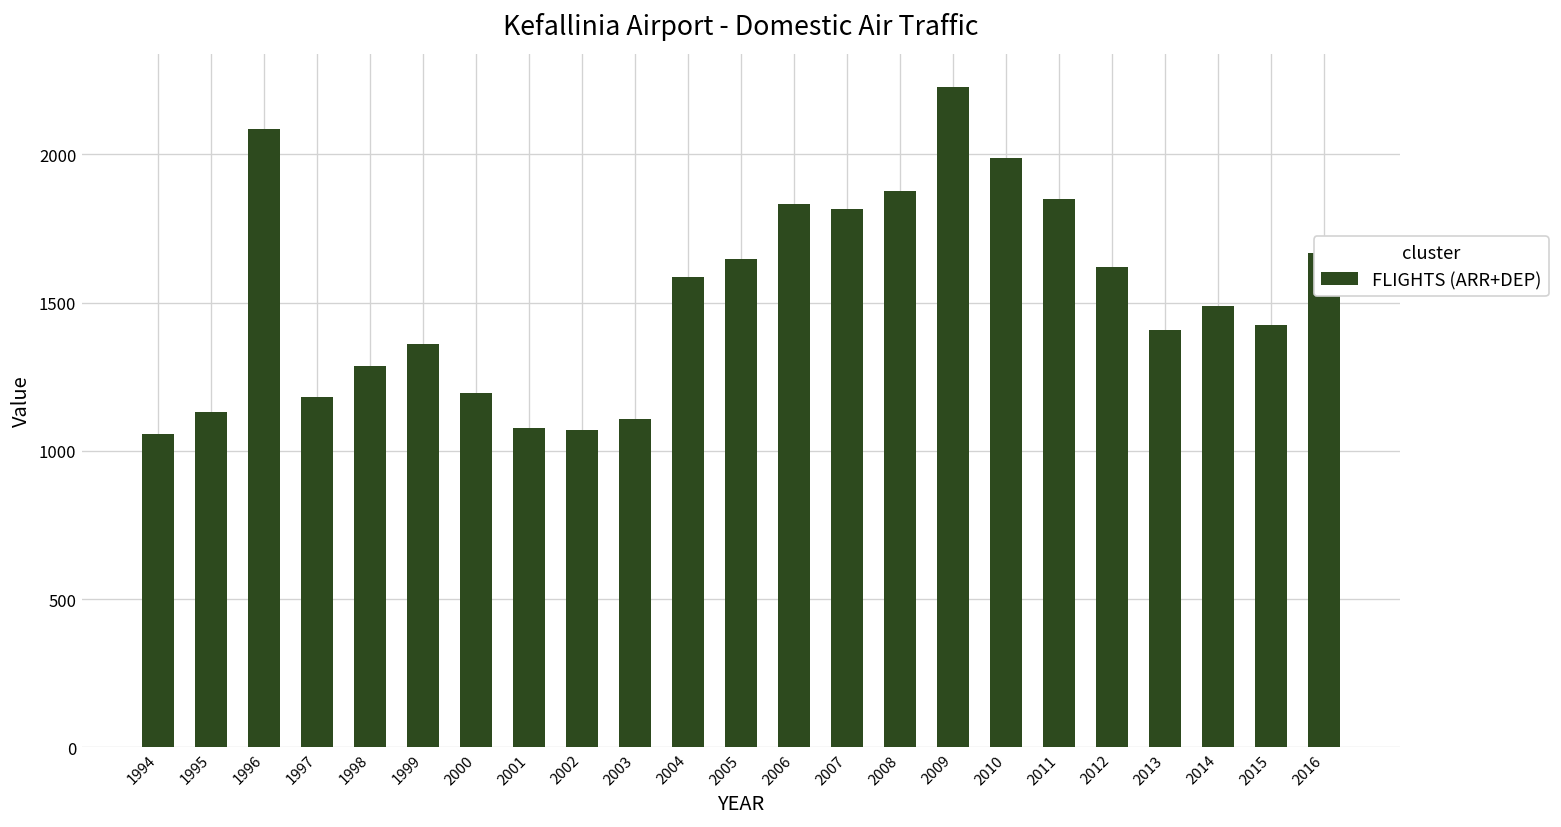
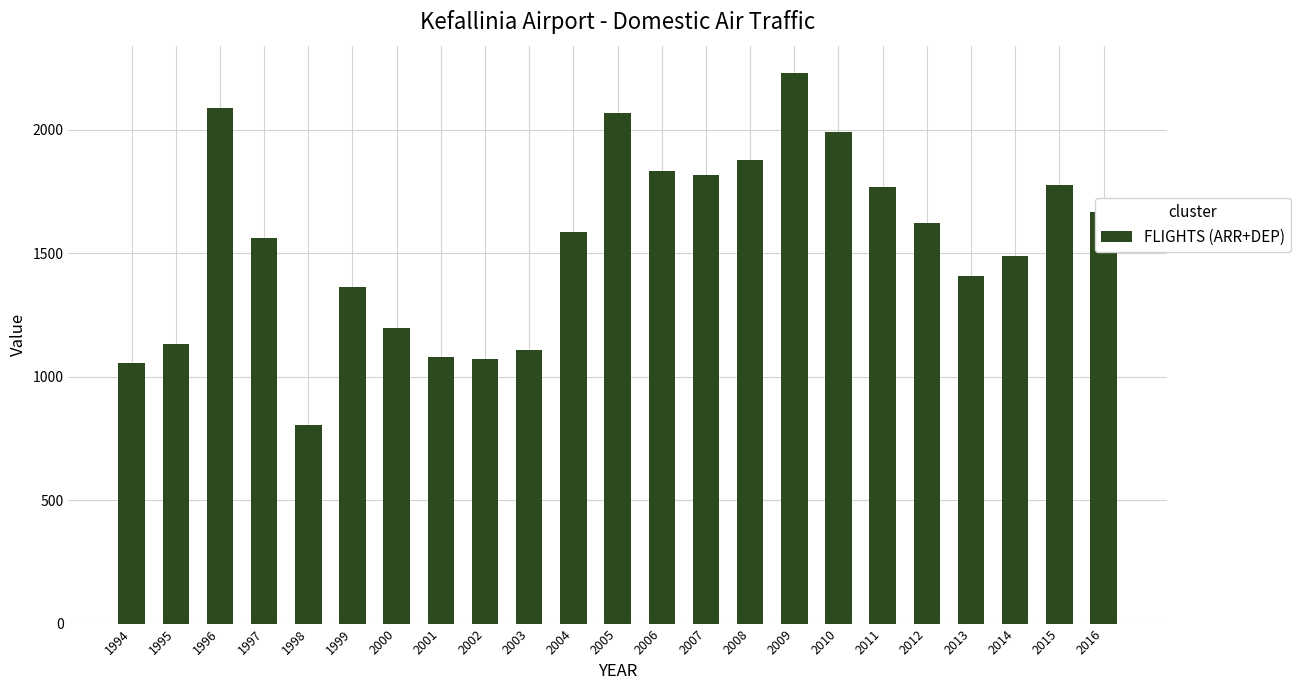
  {
    "1994": 1060,
    "1995": 1130,
    "1996": 2090,
-   "1997": 1180,
-   "1998": 1290,
+   "1997": 1560,
+   "1998": 800,
    "1999": 1360,
    "2000": 1200,
    "2001": 1080,
    "2002": 1070,
    "2003": 1110,
    "2004": 1590,
-   "2005": 1650,
+   "2005": 2070,
    "2006": 1830,
    "2007": 1820,
    "2008": 1880,
    "2009": 2230,
    "2010": 1990,
-   "2011": 1850,
+   "2011": 1770,
    "2012": 1620,
    "2013": 1410,
    "2014": 1490,
-   "2015": 1430
+   "2015": 1780
  }
